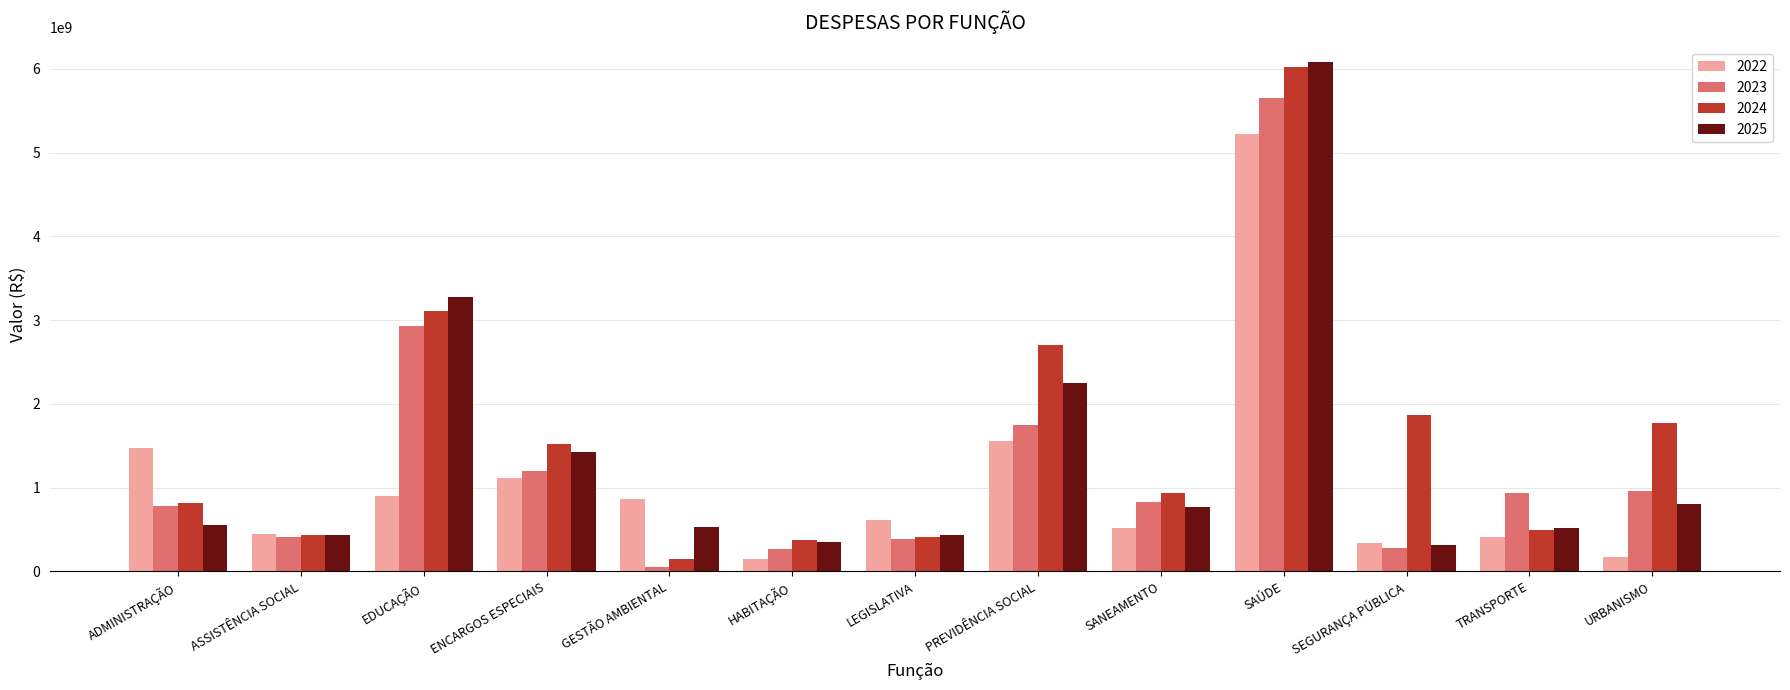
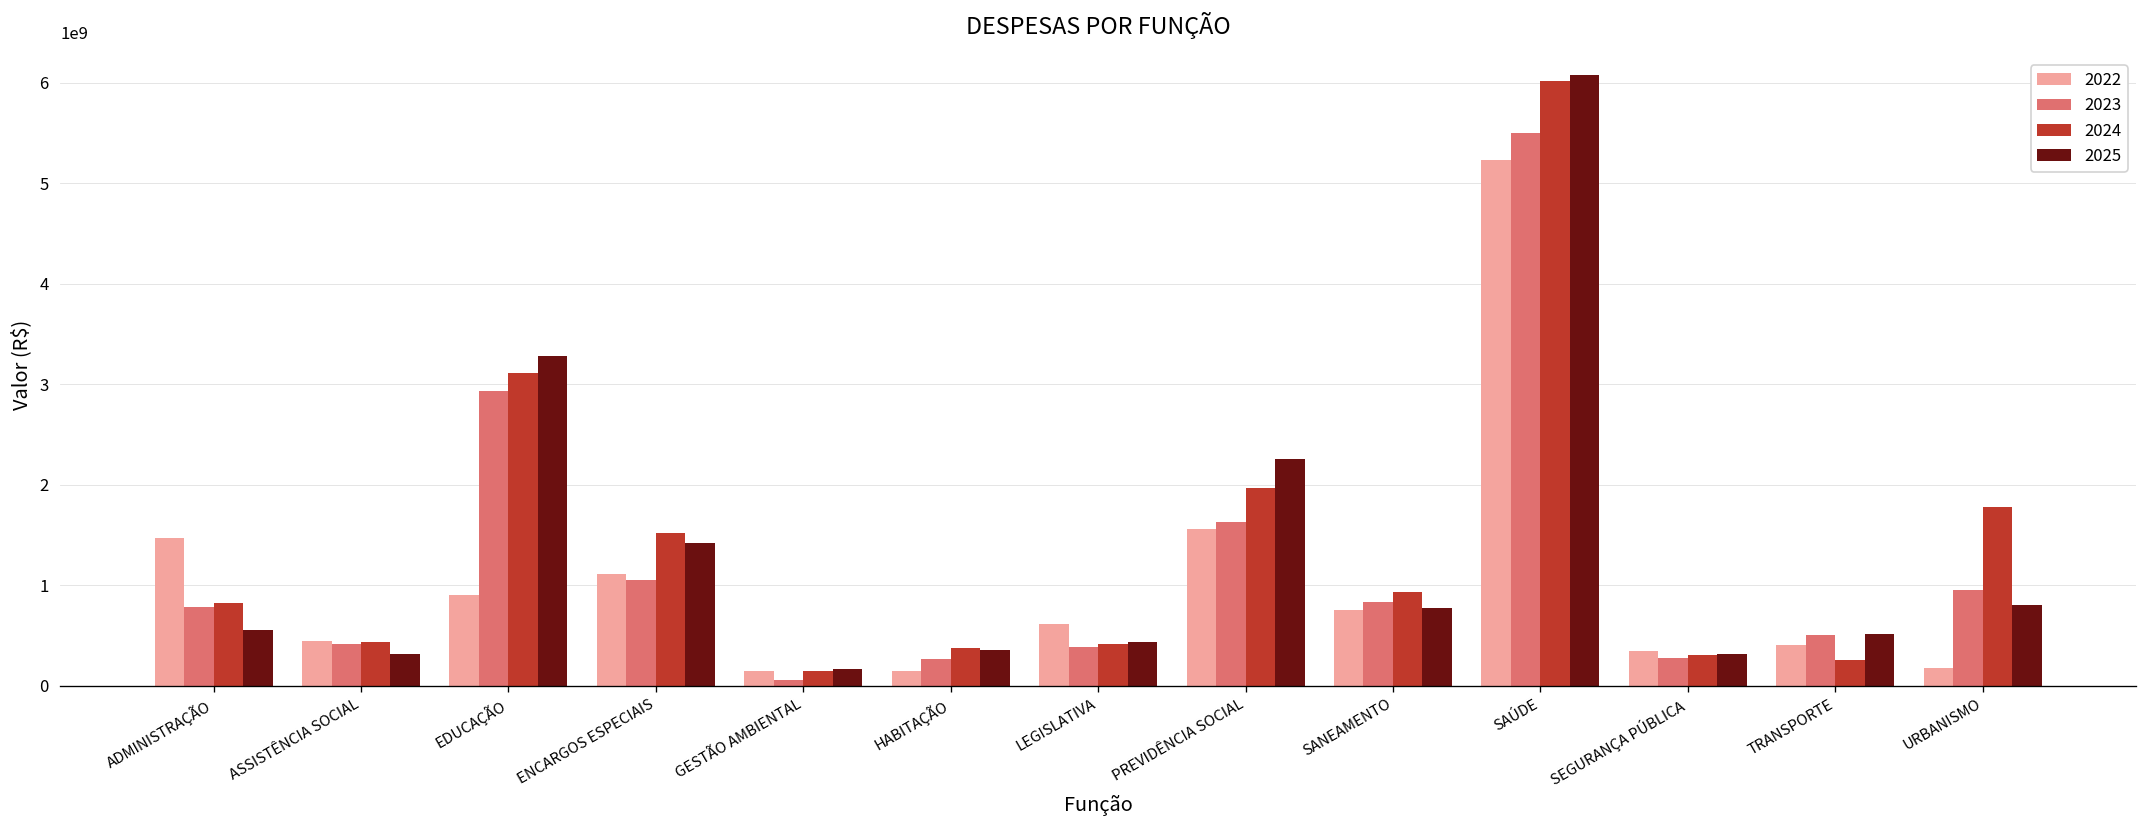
  {
    "2022": {
      "ADMINISTRAÇÃO": 1500000000,
      "ASSISTÊNCIA SOCIAL": 400000000,
      "EDUCAÇÃO": 900000000,
      "ENCARGOS ESPECIAIS": 1100000000,
-     "GESTÃO AMBIENTAL": 900000000,
+     "GESTÃO AMBIENTAL": 100000000,
      "HABITAÇÃO": 100000000,
      "LEGISLATIVA": 600000000,
      "PREVIDÊNCIA SOCIAL": 1600000000,
-     "SANEAMENTO": 500000000,
+     "SANEAMENTO": 800000000,
      "SAÚDE": 5200000000,
      "SEGURANÇA PÚBLICA": 300000000,
      "TRANSPORTE": 400000000,
      "URBANISMO": 200000000
    },
    "2023": {
      "ADMINISTRAÇÃO": 800000000,
      "ASSISTÊNCIA SOCIAL": 400000000,
      "EDUCAÇÃO": 2900000000,
-     "ENCARGOS ESPECIAIS": 1200000000,
+     "ENCARGOS ESPECIAIS": 1100000000,
      "GESTÃO AMBIENTAL": 100000000,
      "HABITAÇÃO": 300000000,
      "LEGISLATIVA": 400000000,
-     "PREVIDÊNCIA SOCIAL": 1700000000,
+     "PREVIDÊNCIA SOCIAL": 1600000000,
      "SANEAMENTO": 800000000,
-     "SAÚDE": 5700000000,
+     "SAÚDE": 5500000000,
      "SEGURANÇA PÚBLICA": 300000000,
-     "TRANSPORTE": 900000000,
+     "TRANSPORTE": 500000000,
      "URBANISMO": 1000000000
    },
    "2024": {
      "ADMINISTRAÇÃO": 800000000,
      "ASSISTÊNCIA SOCIAL": 400000000,
      "EDUCAÇÃO": 3100000000,
      "ENCARGOS ESPECIAIS": 1500000000,
      "GESTÃO AMBIENTAL": 100000000,
      "HABITAÇÃO": 400000000,
      "LEGISLATIVA": 400000000,
-     "PREVIDÊNCIA SOCIAL": 2700000000,
+     "PREVIDÊNCIA SOCIAL": 2000000000,
      "SANEAMENTO": 900000000,
      "SAÚDE": 6000000000,
-     "SEGURANÇA PÚBLICA": 1900000000,
-     "TRANSPORTE": 500000000,
+     "SEGURANÇA PÚBLICA": 300000000,
+     "TRANSPORTE": 300000000,
      "URBANISMO": 1800000000
    },
    "2025": {
      "ADMINISTRAÇÃO": 600000000,
-     "ASSISTÊNCIA SOCIAL": 400000000,
+     "ASSISTÊNCIA SOCIAL": 300000000,
      "EDUCAÇÃO": 3300000000,
      "ENCARGOS ESPECIAIS": 1400000000,
-     "GESTÃO AMBIENTAL": 500000000,
+     "GESTÃO AMBIENTAL": 200000000,
      "HABITAÇÃO": 400000000,
      "LEGISLATIVA": 400000000,
      "PREVIDÊNCIA SOCIAL": 2300000000,
      "SANEAMENTO": 800000000,
      "SAÚDE": 6100000000,
      "SEGURANÇA PÚBLICA": 300000000,
      "TRANSPORTE": 500000000,
      "URBANISMO": 800000000
    }
  }
